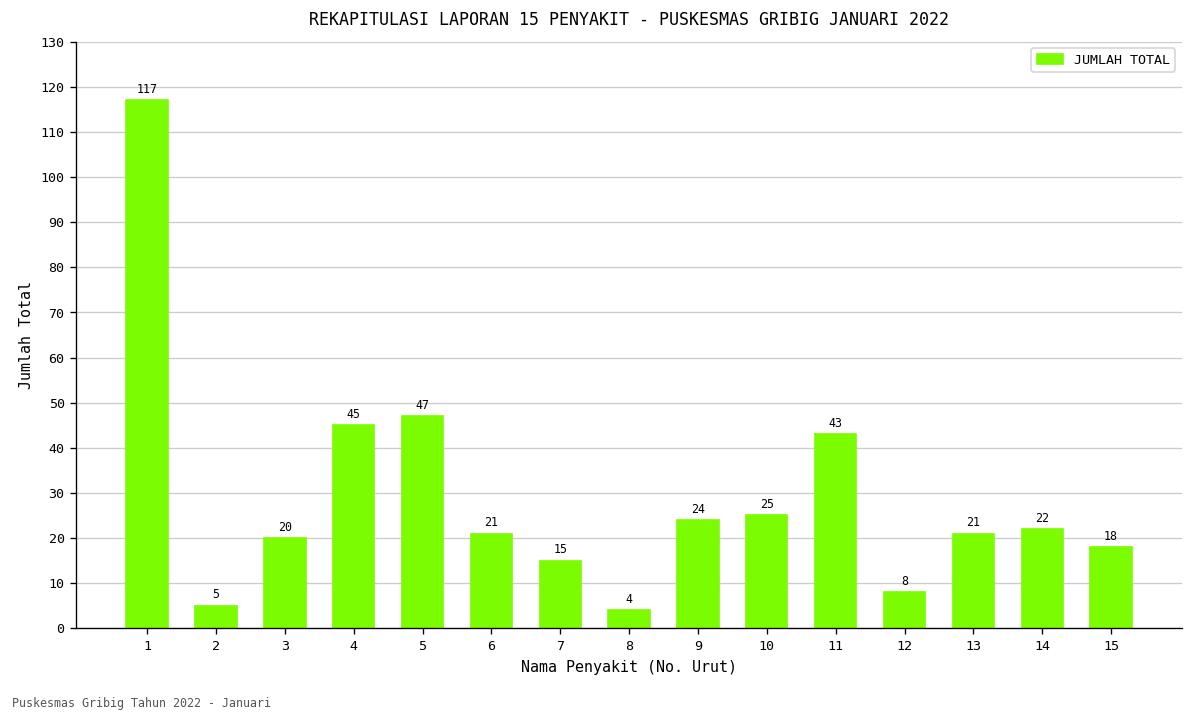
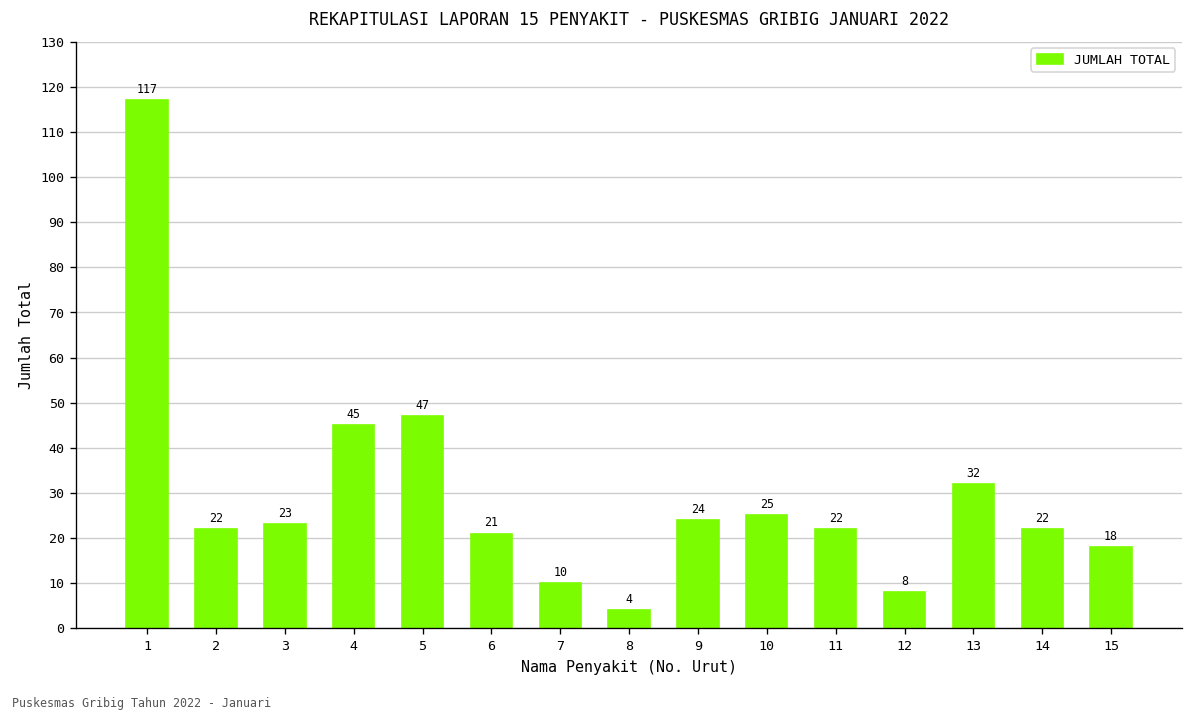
  {
    "1": 117,
-   "2": 5,
-   "3": 20,
+   "2": 22,
+   "3": 23,
    "4": 45,
    "5": 47,
    "6": 21,
-   "7": 15,
+   "7": 10,
    "8": 4,
    "9": 24,
    "10": 25,
-   "11": 43,
+   "11": 22,
    "12": 8,
-   "13": 21,
+   "13": 32,
    "14": 22,
    "15": 18
  }
